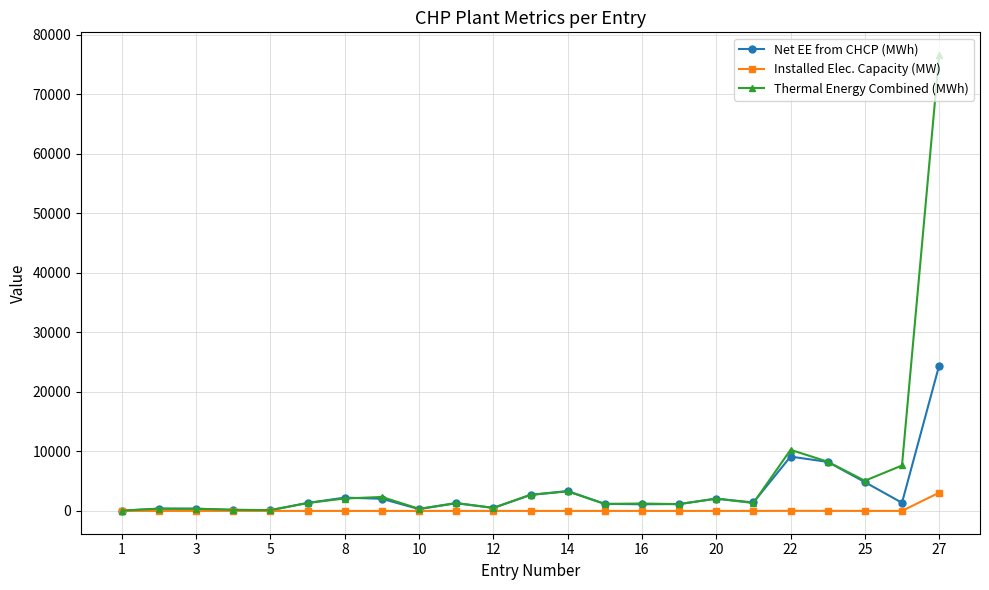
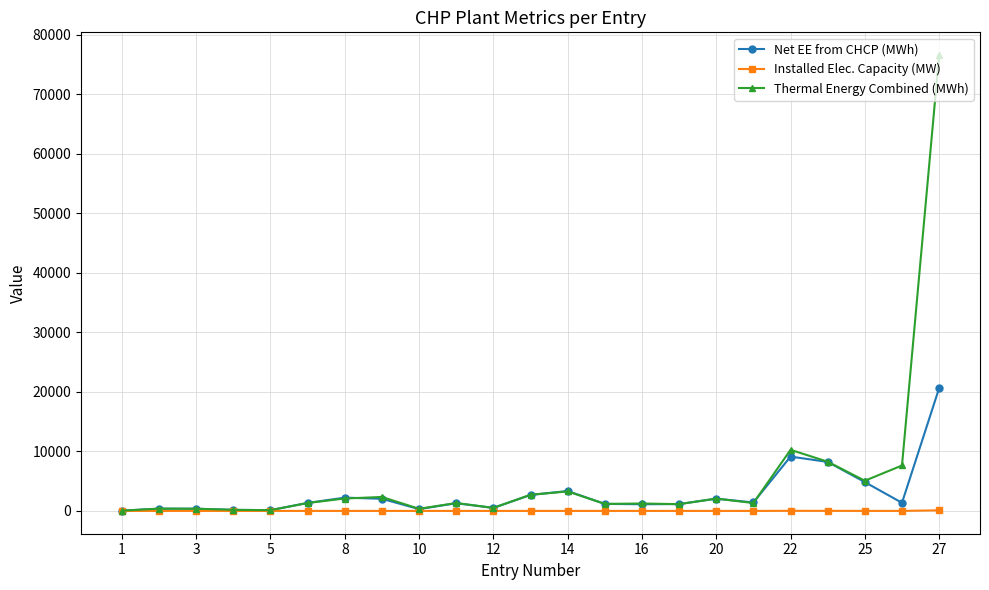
  {
    "Net EE from CHCP (MWh)": {
-     "27": 24000
+     "27": 21000
    },
    "Installed Elec. Capacity (MW)": {
      "25": 0,
-     "27": 3000
+     "27": 0
    }
  }
